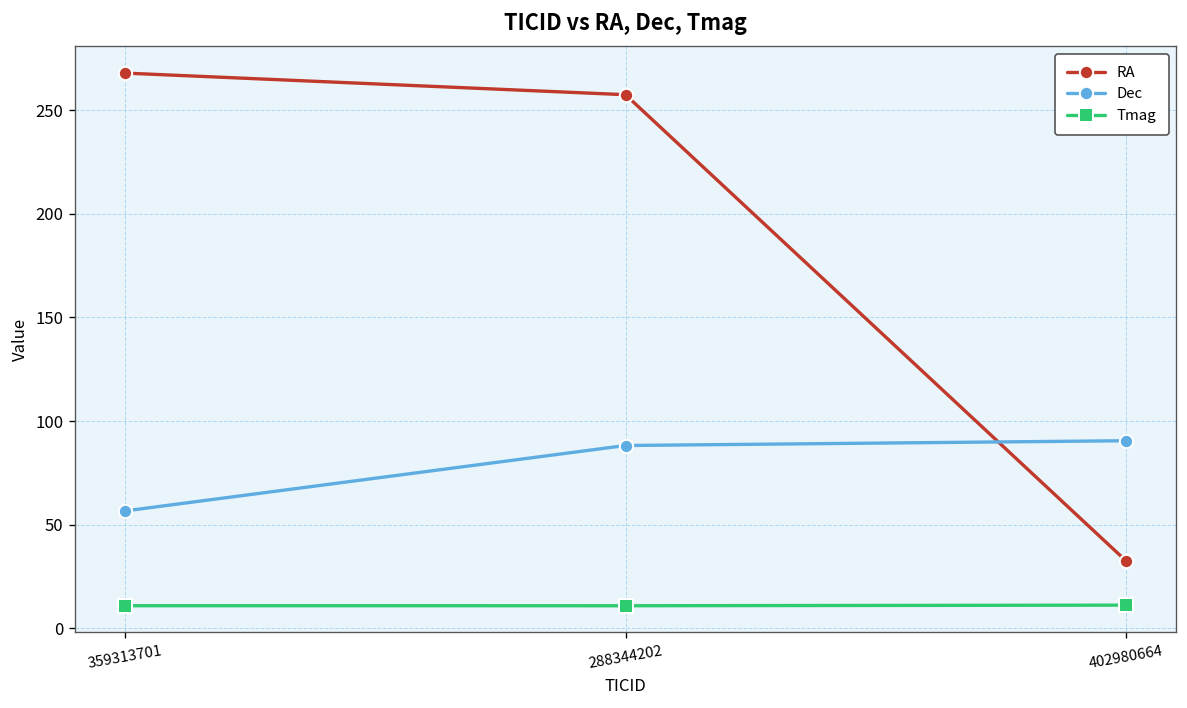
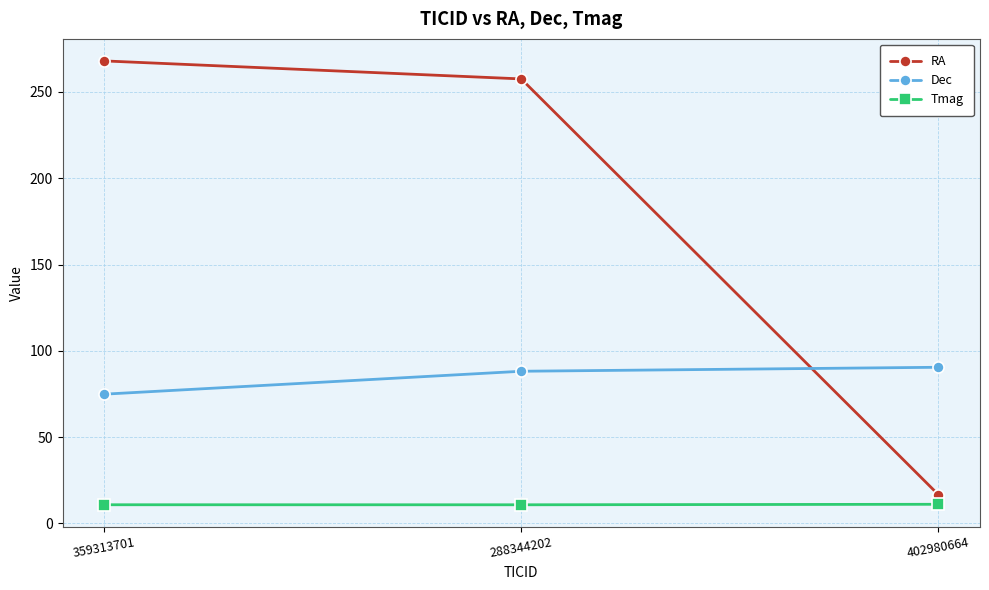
  {
    "RA": {
      "359313701": 268,
      "288344202": 258,
-     "402980664": 33
+     "402980664": 17
    },
    "Dec": {
-     "359313701": 57,
+     "359313701": 75,
      "288344202": 88,
      "402980664": 90
    },
    "Tmag": {
      "359313701": 11,
      "288344202": 11,
      "402980664": 11
    }
  }
